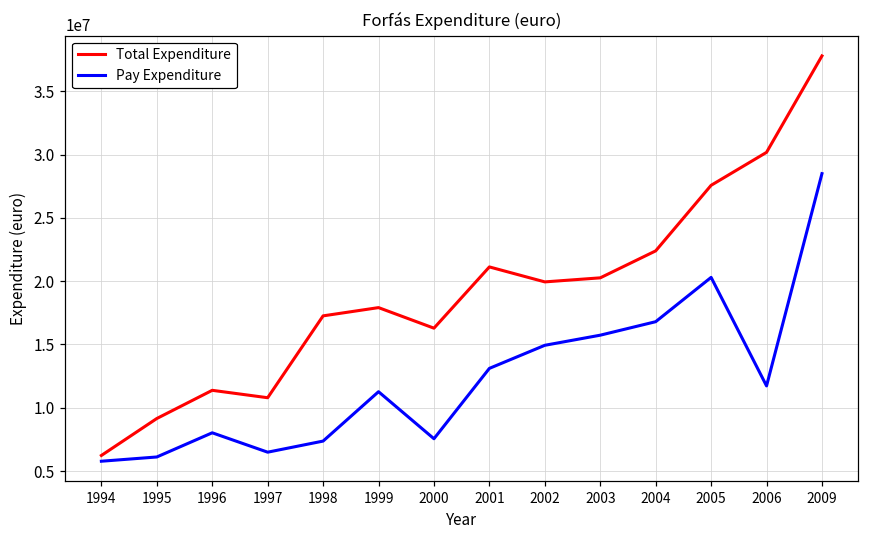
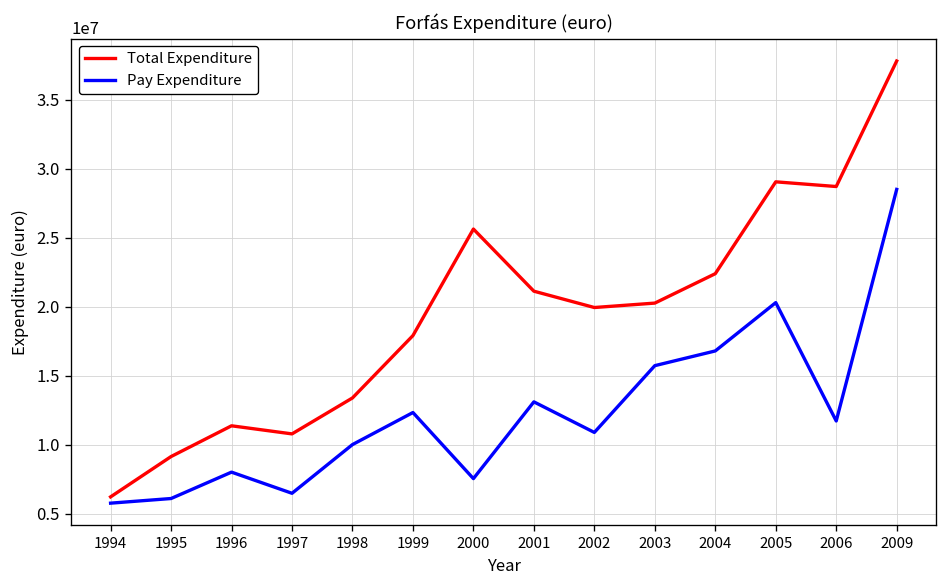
  {
    "Total Expenditure": {
      "1994": 6200000,
      "1995": 9200000,
      "1996": 11400000,
      "1997": 10800000,
-     "1998": 17300000,
+     "1998": 13400000,
      "1999": 17900000,
-     "2000": 16300000,
+     "2000": 25600000,
      "2001": 21100000,
      "2002": 19900000,
      "2003": 20300000,
      "2004": 22400000,
-     "2005": 27600000,
-     "2006": 30200000,
+     "2005": 29000000,
+     "2006": 28700000,
      "2009": 37800000
    },
    "Pay Expenditure": {
      "1994": 5800000,
      "1995": 6100000,
      "1996": 8000000,
      "1997": 6500000,
-     "1998": 7400000,
-     "1999": 11300000,
+     "1998": 10000000,
+     "1999": 12300000,
      "2000": 7600000,
      "2001": 13100000,
-     "2002": 14900000,
+     "2002": 10900000,
      "2003": 15700000,
      "2004": 16800000,
      "2005": 20300000,
      "2006": 11700000,
      "2009": 28500000
    }
  }
